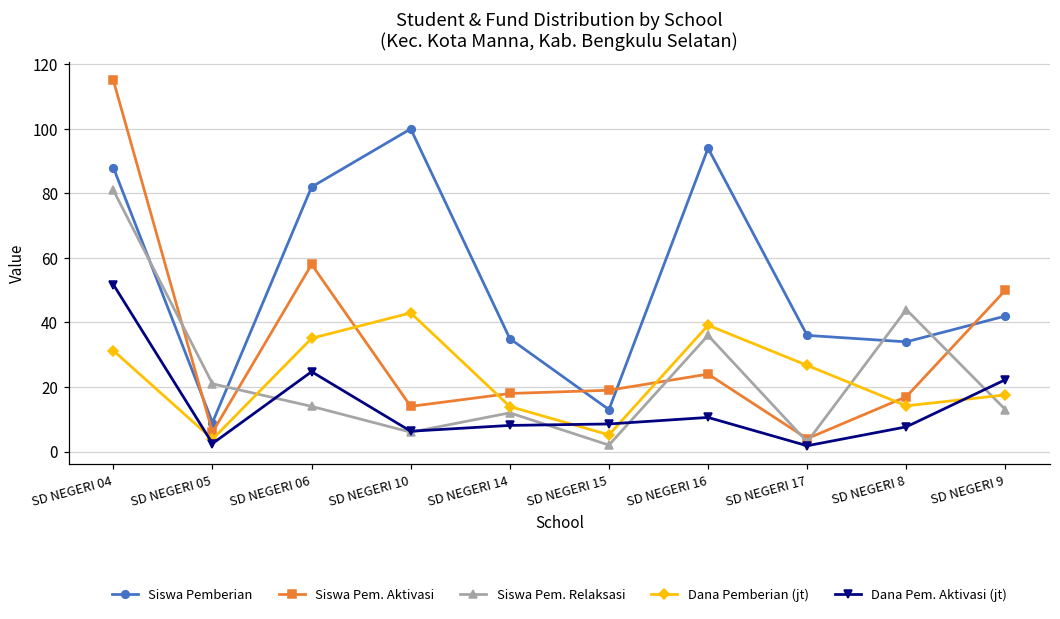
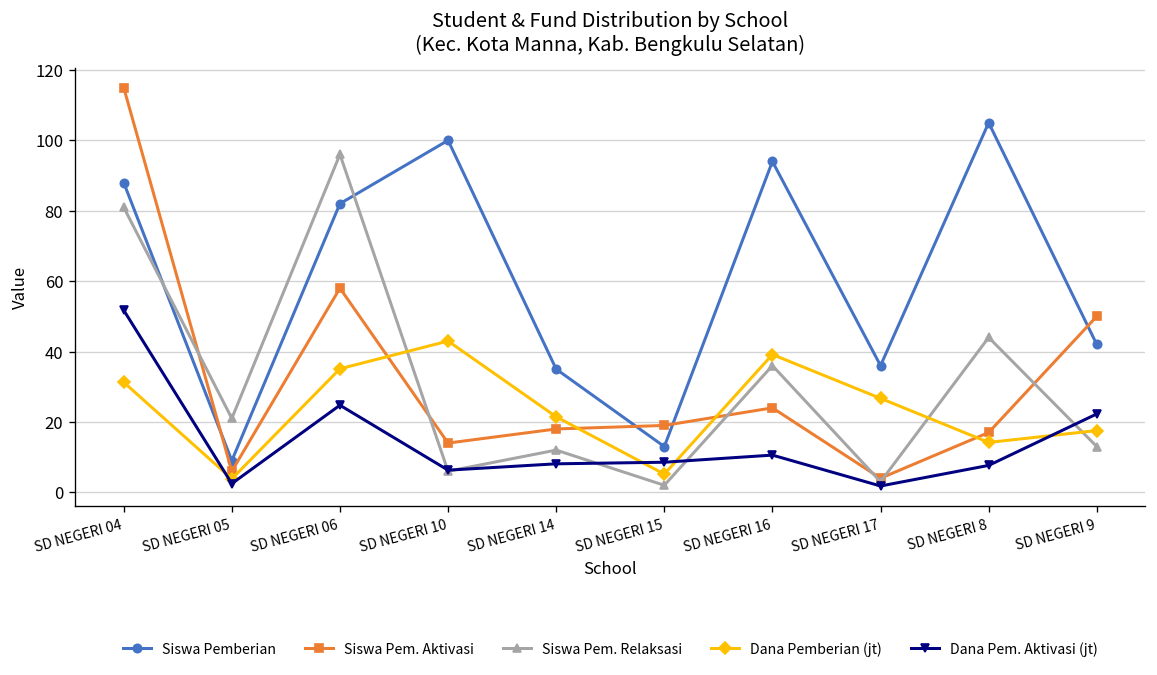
  {
    "Siswa Pemberian": {
      "SD NEGERI 04": 88,
      "SD NEGERI 05": 9,
      "SD NEGERI 06": 82,
      "SD NEGERI 10": 100,
      "SD NEGERI 14": 35,
      "SD NEGERI 15": 13,
      "SD NEGERI 16": 94,
      "SD NEGERI 17": 36,
-     "SD NEGERI 8": 34,
+     "SD NEGERI 8": 105,
      "SD NEGERI 9": 42
    },
    "Siswa Pem. Aktivasi": {
      "SD NEGERI 04": 115,
      "SD NEGERI 05": 6,
      "SD NEGERI 06": 58,
      "SD NEGERI 10": 14,
      "SD NEGERI 14": 18,
      "SD NEGERI 15": 19,
      "SD NEGERI 16": 24,
      "SD NEGERI 17": 4,
      "SD NEGERI 8": 17,
      "SD NEGERI 9": 50
    },
    "Siswa Pem. Relaksasi": {
      "SD NEGERI 04": 81,
      "SD NEGERI 05": 21,
-     "SD NEGERI 06": 14,
+     "SD NEGERI 06": 96,
      "SD NEGERI 14": 12,
      "SD NEGERI 15": 2,
      "SD NEGERI 16": 36,
      "SD NEGERI 17": 3,
      "SD NEGERI 8": 44,
      "SD NEGERI 9": 13
    },
    "Dana Pemberian (jt)": {
      "SD NEGERI 04": 31,
      "SD NEGERI 05": 4,
      "SD NEGERI 06": 35,
      "SD NEGERI 10": 43,
-     "SD NEGERI 14": 14,
+     "SD NEGERI 14": 21,
      "SD NEGERI 15": 5,
      "SD NEGERI 16": 39,
      "SD NEGERI 17": 27,
      "SD NEGERI 8": 14,
      "SD NEGERI 9": 18
    },
    "Dana Pem. Aktivasi (jt)": {
      "SD NEGERI 04": 52,
      "SD NEGERI 05": 2,
      "SD NEGERI 06": 25,
      "SD NEGERI 14": 8,
      "SD NEGERI 15": 9,
      "SD NEGERI 16": 11,
      "SD NEGERI 17": 2,
      "SD NEGERI 8": 8,
      "SD NEGERI 9": 22
    }
  }
